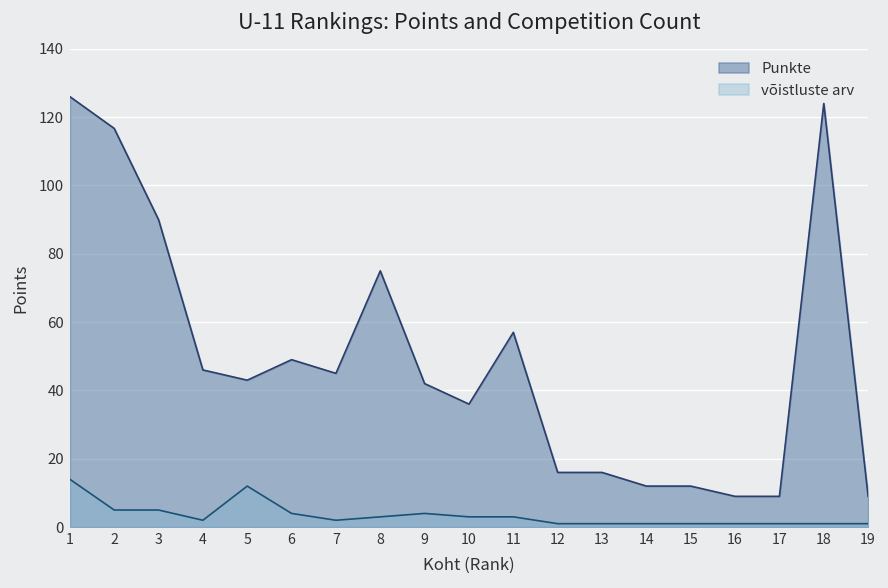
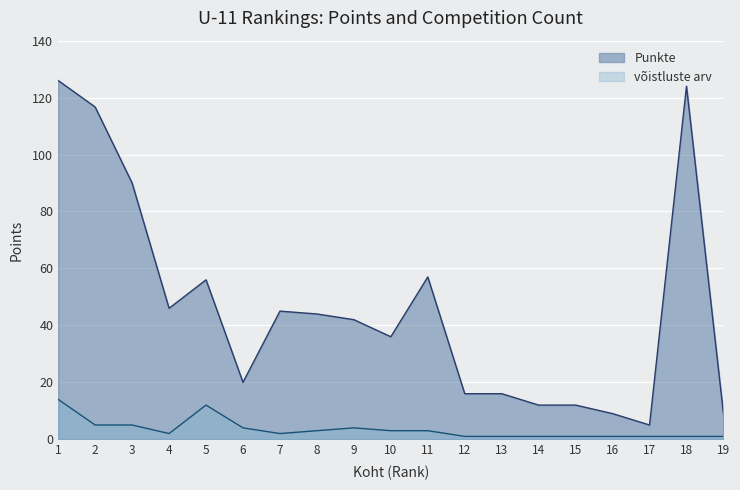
  {
    "Punkte": {
      "1": 126,
      "2": 117,
      "3": 90,
      "4": 46,
-     "5": 43,
-     "6": 49,
+     "5": 56,
+     "6": 20,
      "7": 45,
-     "8": 75,
+     "8": 44,
      "9": 42,
      "10": 36,
      "11": 57,
      "12": 16,
      "13": 16,
      "14": 12,
      "15": 12,
      "16": 9,
-     "17": 9,
+     "17": 5,
      "18": 124,
      "19": 9
    },
    "võistluste arv": {
      "1": 14,
      "2": 5,
      "3": 5,
      "4": 2,
      "5": 12,
      "6": 4,
      "7": 2,
      "8": 3,
      "9": 4,
      "10": 3,
      "11": 3,
      "12": 1,
      "13": 1,
      "14": 1,
      "15": 1,
      "16": 1,
      "17": 1,
      "18": 1,
      "19": 1
    }
  }
